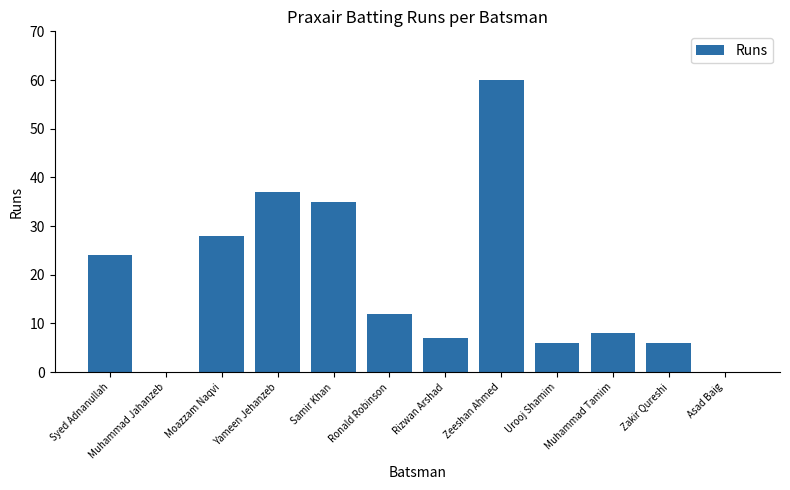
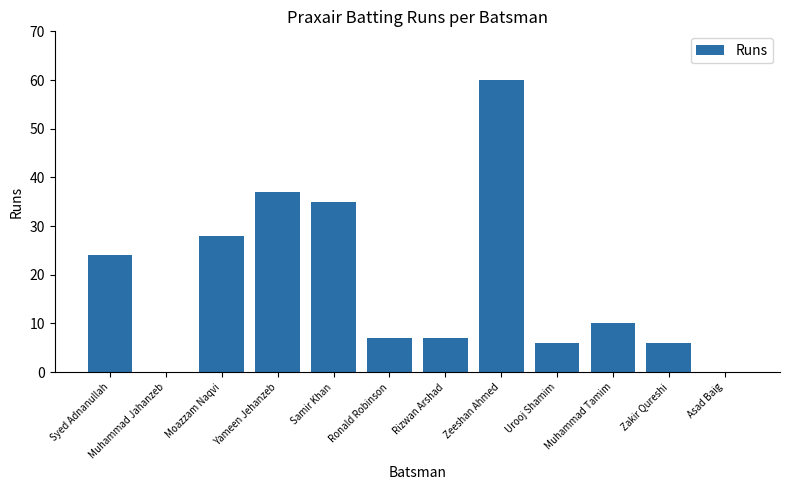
  {
    "Syed Adnanullah": 24,
    "Muhammad Jahanzeb": 0,
    "Moazzam Naqvi": 28,
    "Yameen Jehanzeb": 37,
    "Samir Khan": 35,
-   "Ronald Robinson": 12,
+   "Ronald Robinson": 7,
    "Rizwan Arshad": 7,
    "Zeeshan Ahmed": 60,
    "Urooj Shamim": 6,
-   "Muhammad Tamim": 8,
+   "Muhammad Tamim": 10,
    "Zakir Qureshi": 6,
    "Asad Baig": 0
  }
